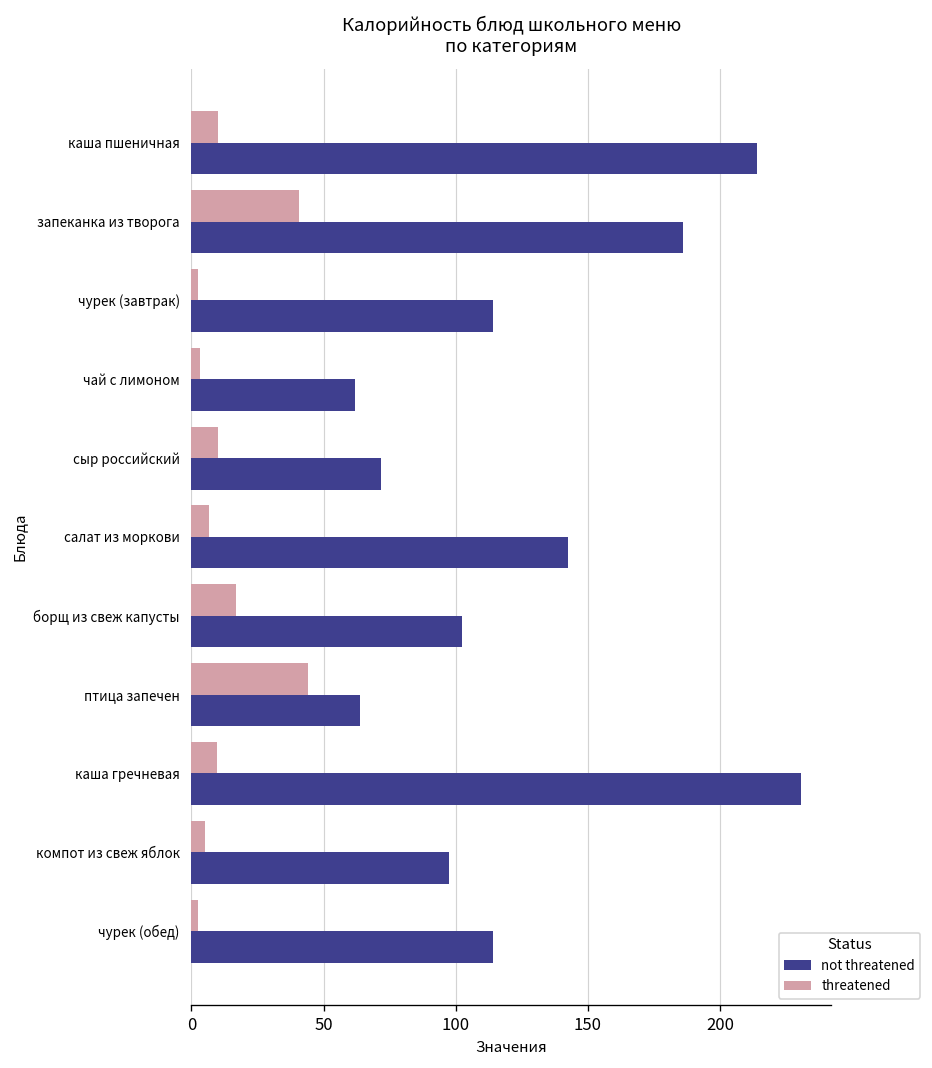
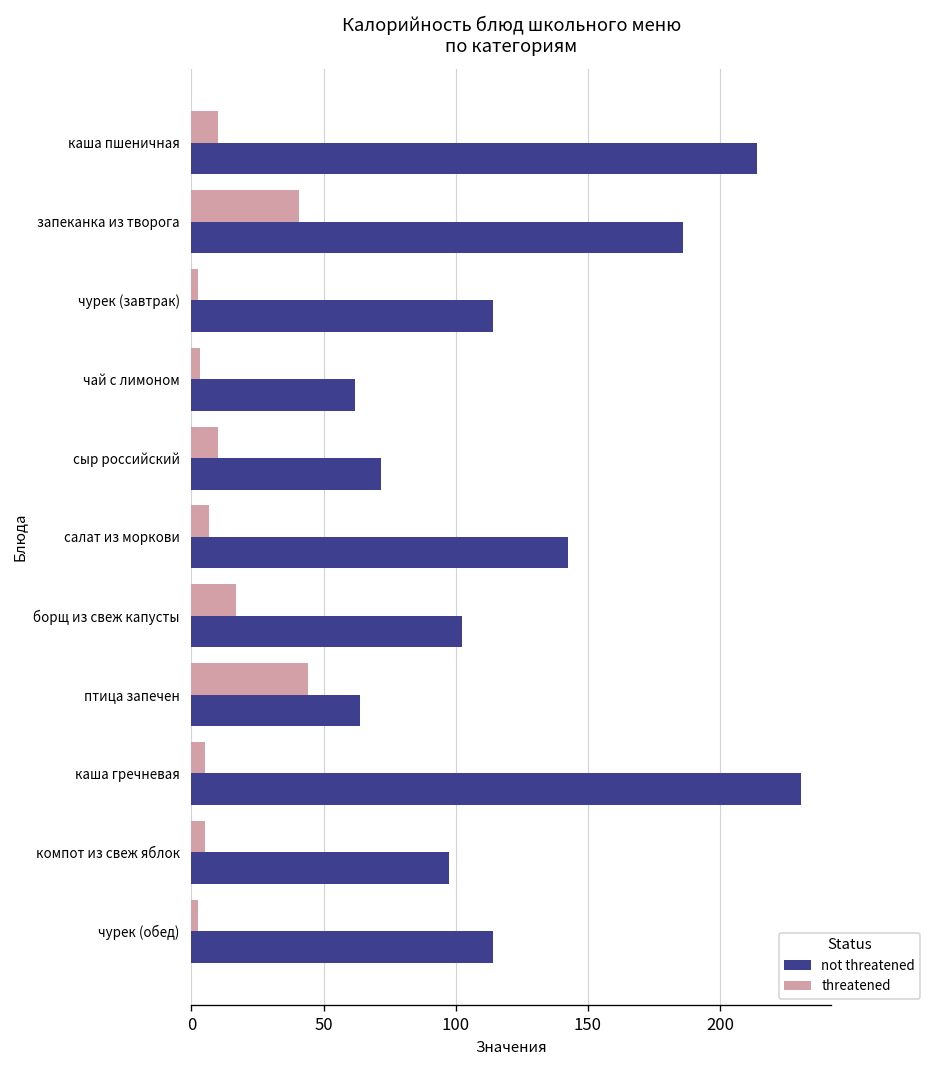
  {
    "not threatened": {
      "каша пшеничная": 214,
      "запеканка из творога": 186,
      "чурек (завтрак)": 114,
      "чай с лимоном": 62,
      "сыр российский": 72,
      "салат из моркови": 142,
      "борщ из свеж капусты": 103,
      "птица запечен": 64,
      "каша гречневая": 230,
      "компот из свеж яблок": 98,
      "чурек (обед)": 114
    },
    "threatened": {
      "каша пшеничная": 10,
      "запеканка из творога": 41,
      "чурек (завтрак)": 3,
      "чай с лимоном": 3,
      "сыр российский": 10,
      "салат из моркови": 7,
      "борщ из свеж капусты": 17,
      "птица запечен": 44,
-     "каша гречневая": 10,
+     "каша гречневая": 5,
      "компот из свеж яблок": 5,
      "чурек (обед)": 3
    }
  }
